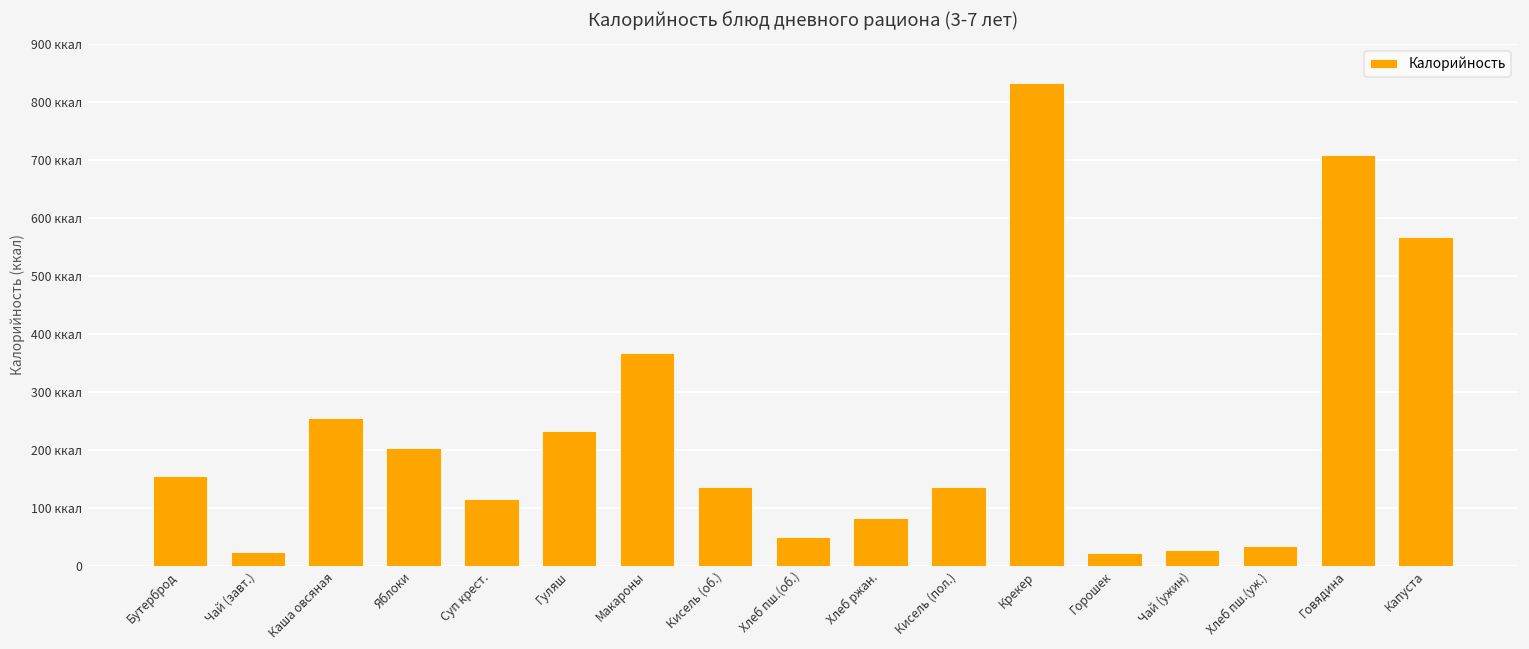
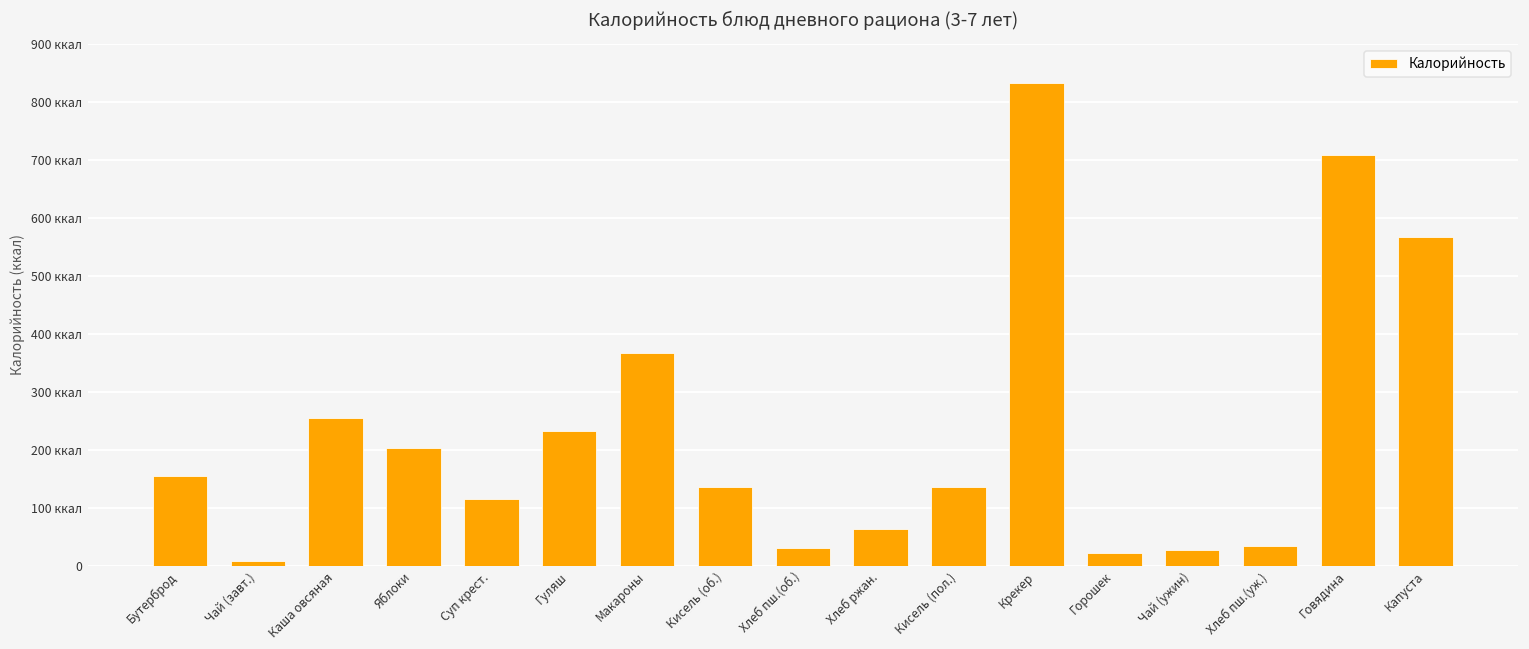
  {
    "Бутерброд": "160 ккал",
-   "Чай (завт.)": "20 ккал",
+   "Чай (завт.)": "10 ккал",
    "Каша овсяная": "250 ккал",
    "Яблоки": "200 ккал",
    "Суп крест.": "120 ккал",
    "Гуляш": "230 ккал",
    "Макароны": "370 ккал",
    "Кисель (об.)": "140 ккал",
-   "Хлеб пш.(об.)": "50 ккал",
-   "Хлеб ржан.": "80 ккал",
+   "Хлеб пш.(об.)": "30 ккал",
+   "Хлеб ржан.": "60 ккал",
    "Кисель (пол.)": "140 ккал",
    "Крекер": "830 ккал",
    "Горошек": "20 ккал",
    "Чай (ужин)": "30 ккал",
    "Хлеб пш.(уж.)": "30 ккал",
    "Говядина": "710 ккал",
    "Капуста": "570 ккал"
  }
